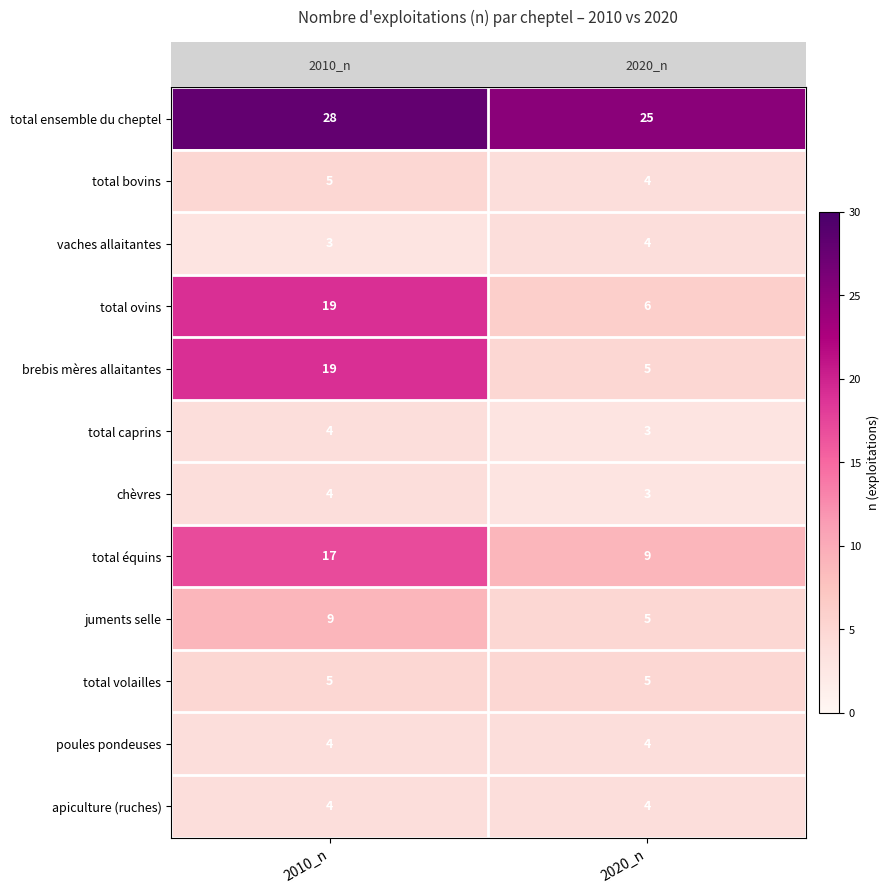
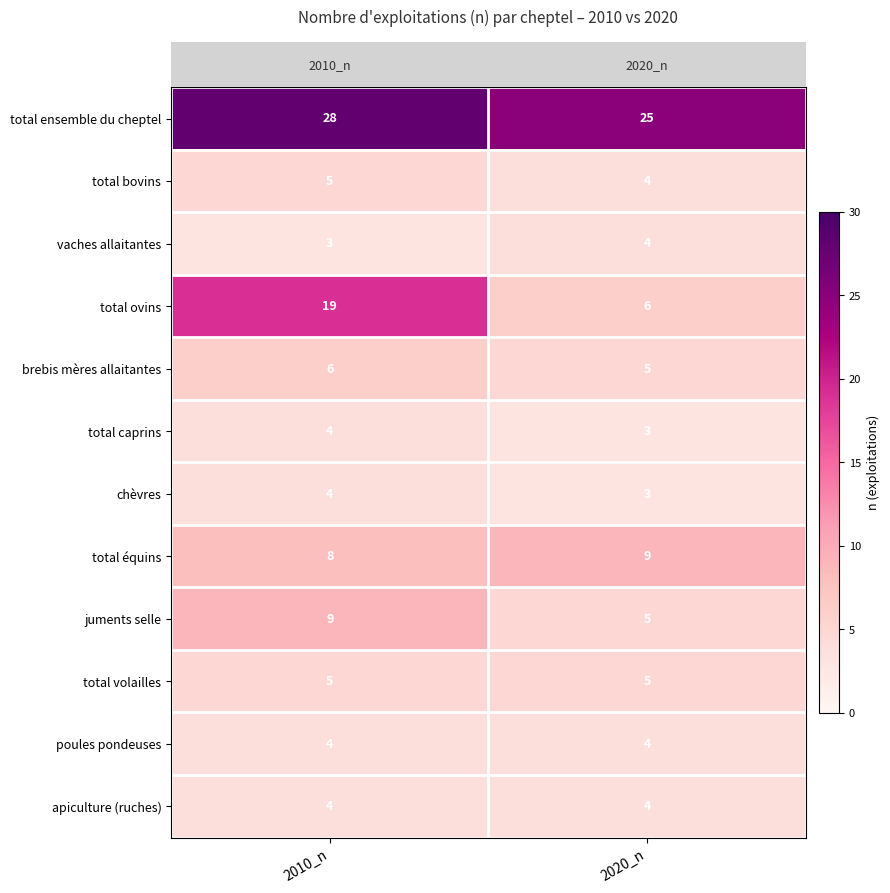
  {
    "total ensemble du cheptel": {
      "2010_n": 28,
      "2020_n": 25
    },
    "total ovins": {
      "2010_n": 19,
      "2020_n": 6
    },
    "brebis mères allaitantes": {
-     "2010_n": 19
+     "2010_n": 6
    },
    "total équins": {
-     "2010_n": 17,
+     "2010_n": 8,
      "2020_n": 9
    },
    "juments selle": {
      "2010_n": 9
    }
  }
